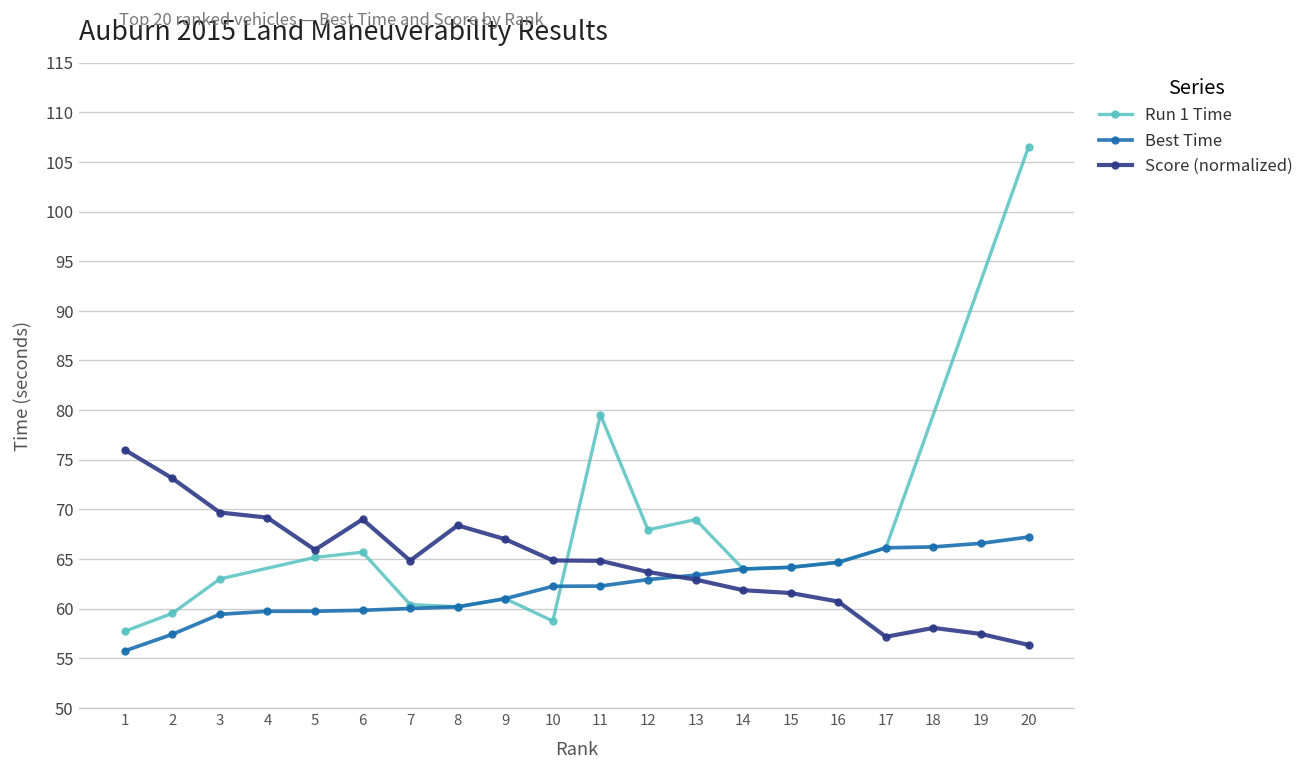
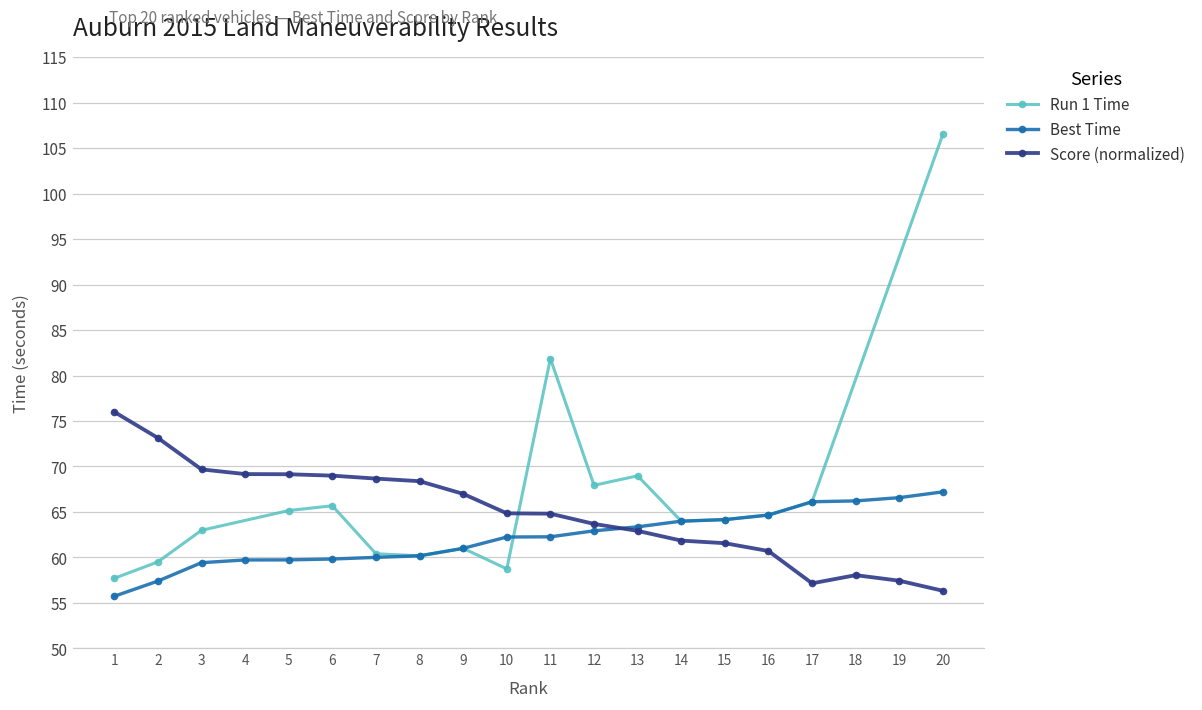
  {
    "Run 1 Time": {
      "1": 58,
      "2": 60,
      "3": 63,
      "5": 65,
      "6": 66,
      "7": 60,
      "10": 59,
-     "11": 80,
+     "11": 82,
      "12": 68,
      "13": 69,
      "20": 107
    },
    "Best Time": {
      "1": 56,
      "2": 57,
      "3": 59,
      "4": 60,
      "5": 60,
      "6": 60,
      "7": 60,
      "10": 62,
      "11": 62,
      "12": 63,
      "13": 63,
      "18": 66,
      "19": 67,
      "20": 67
    },
    "Score (normalized)": {
      "1": 76,
      "2": 73,
      "3": 70,
      "4": 69,
-     "5": 66,
+     "5": 69,
      "6": 69,
-     "7": 65,
+     "7": 69,
      "8": 68,
      "9": 67,
      "10": 65,
      "11": 65,
      "12": 64,
      "13": 63,
      "14": 62,
      "15": 62,
      "16": 61,
      "17": 57,
      "18": 58,
      "19": 57,
      "20": 56
    }
  }
